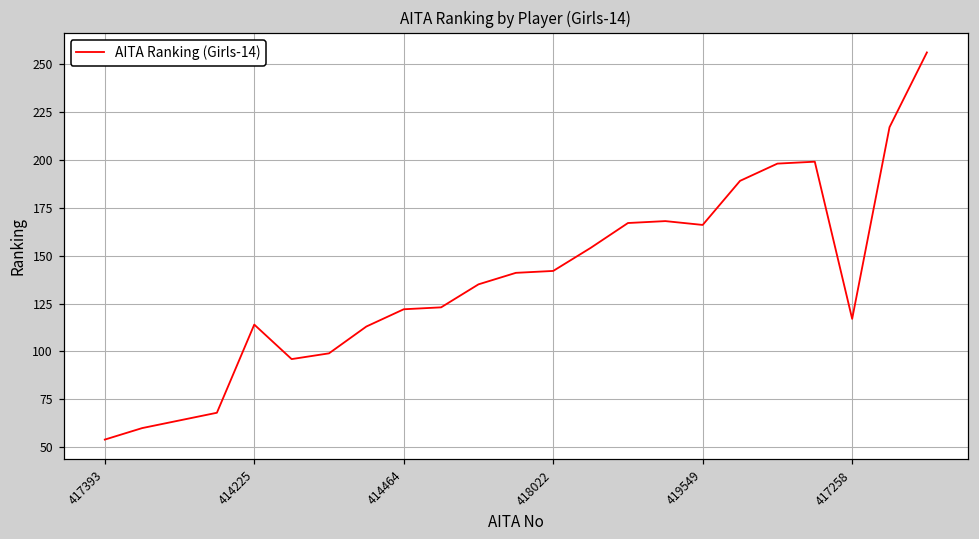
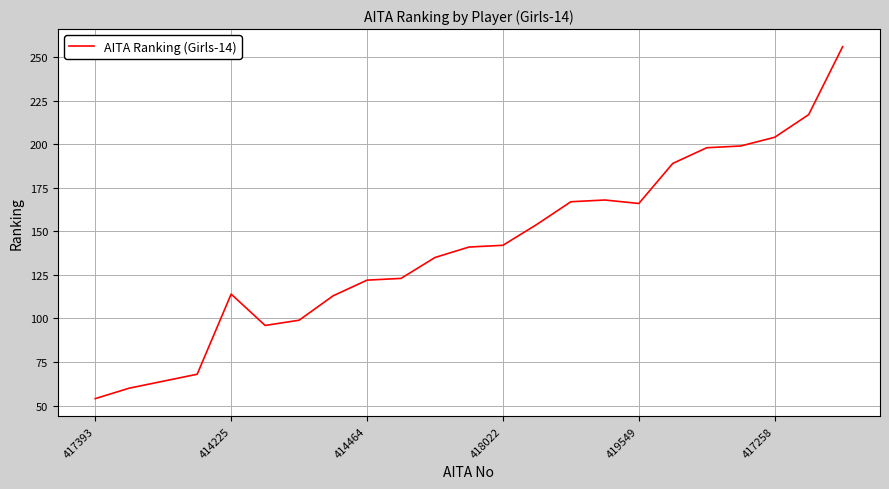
  {
    "417393": 54,
    "414225": 114,
    "414464": 122,
    "418022": 142,
    "419549": 166,
-   "417258": 117
+   "417258": 204
  }
